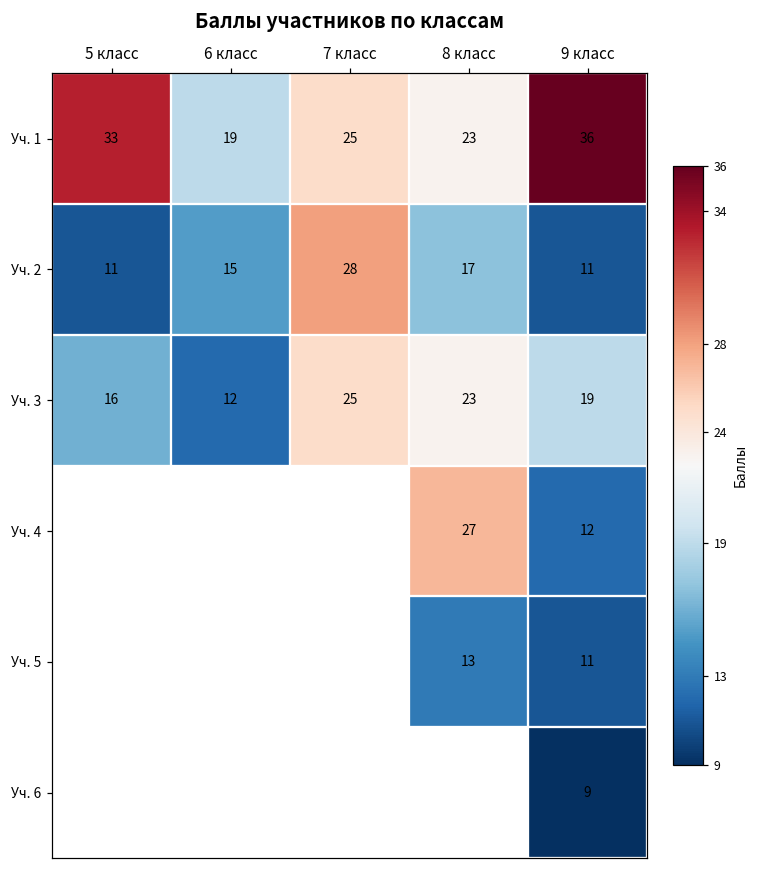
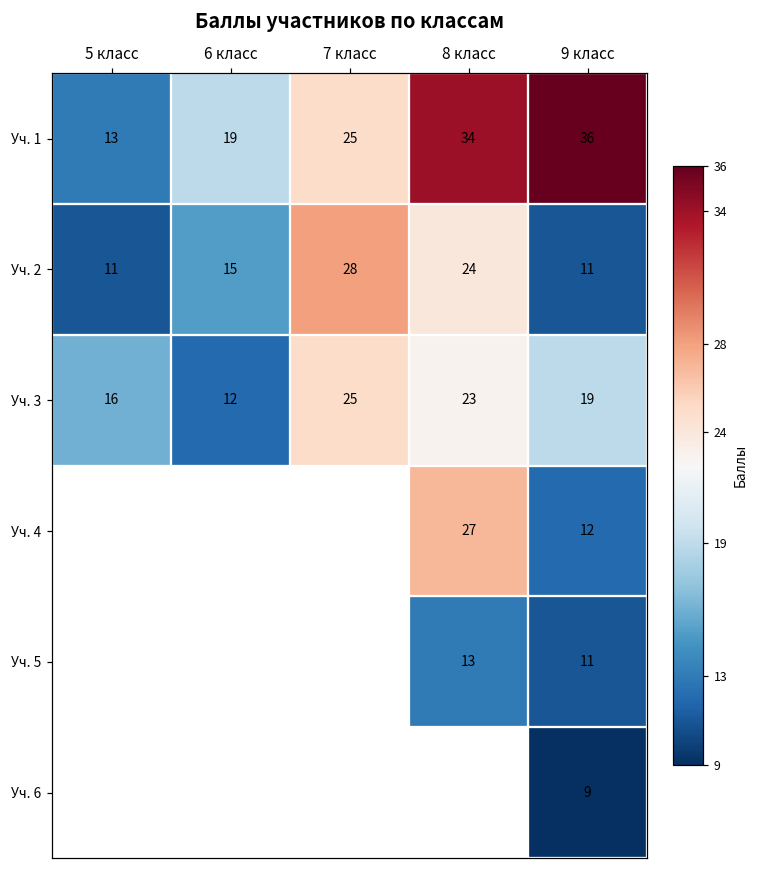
  {
    "Уч. 1": {
-     "5 класс": 33,
+     "5 класс": 13,
      "6 класс": 19,
      "7 класс": 25,
-     "8 класс": 23,
+     "8 класс": 34,
      "9 класс": 36
    },
    "Уч. 2": {
      "5 класс": 11,
      "6 класс": 15,
      "7 класс": 28,
-     "8 класс": 17,
+     "8 класс": 24,
      "9 класс": 11
    },
    "Уч. 3": {
      "5 класс": 16,
      "6 класс": 12,
      "7 класс": 25,
      "8 класс": 23,
      "9 класс": 19
    },
    "Уч. 4": {
      "8 класс": 27,
      "9 класс": 12
    },
    "Уч. 5": {
      "8 класс": 13,
      "9 класс": 11
    },
    "Уч. 6": {
      "9 класс": 9
    }
  }
